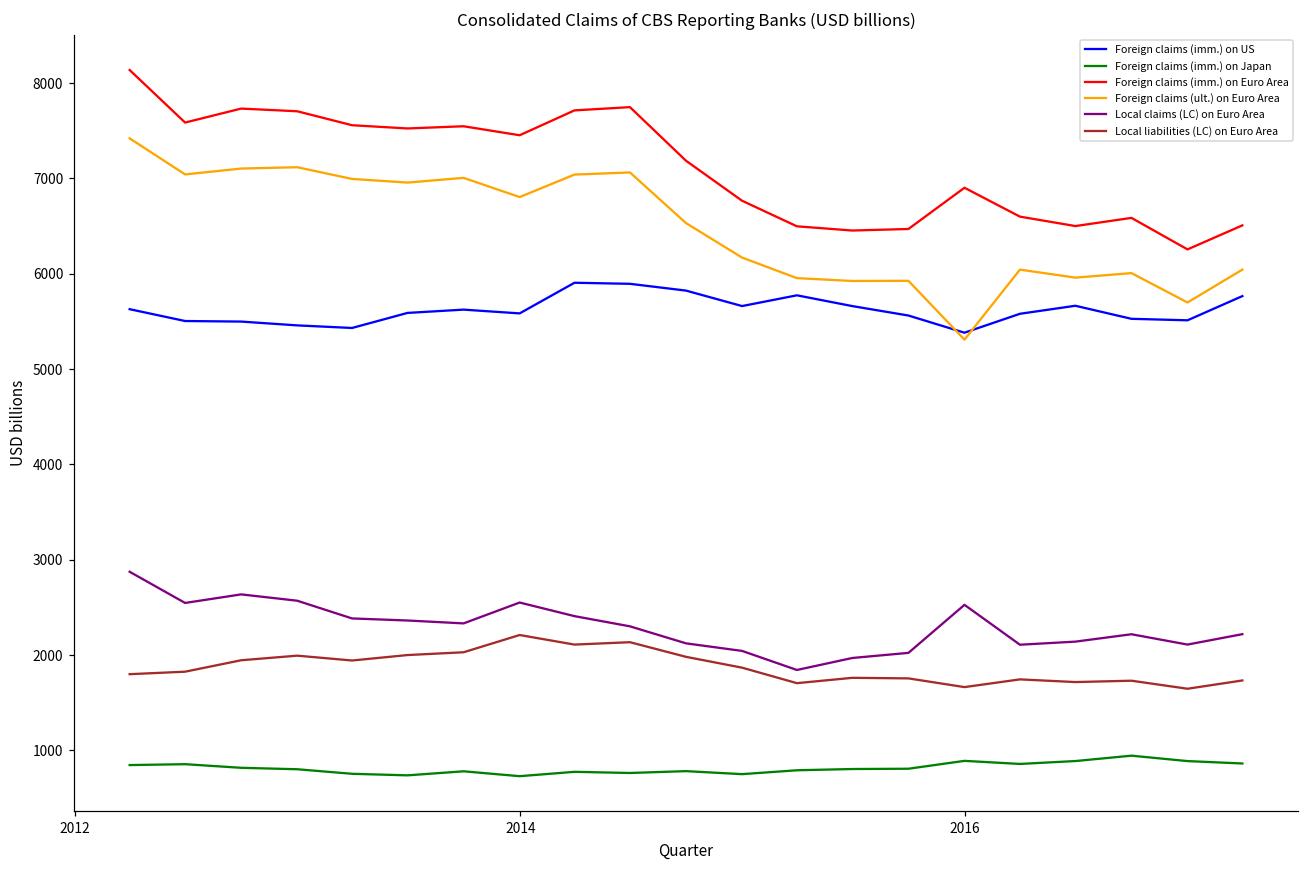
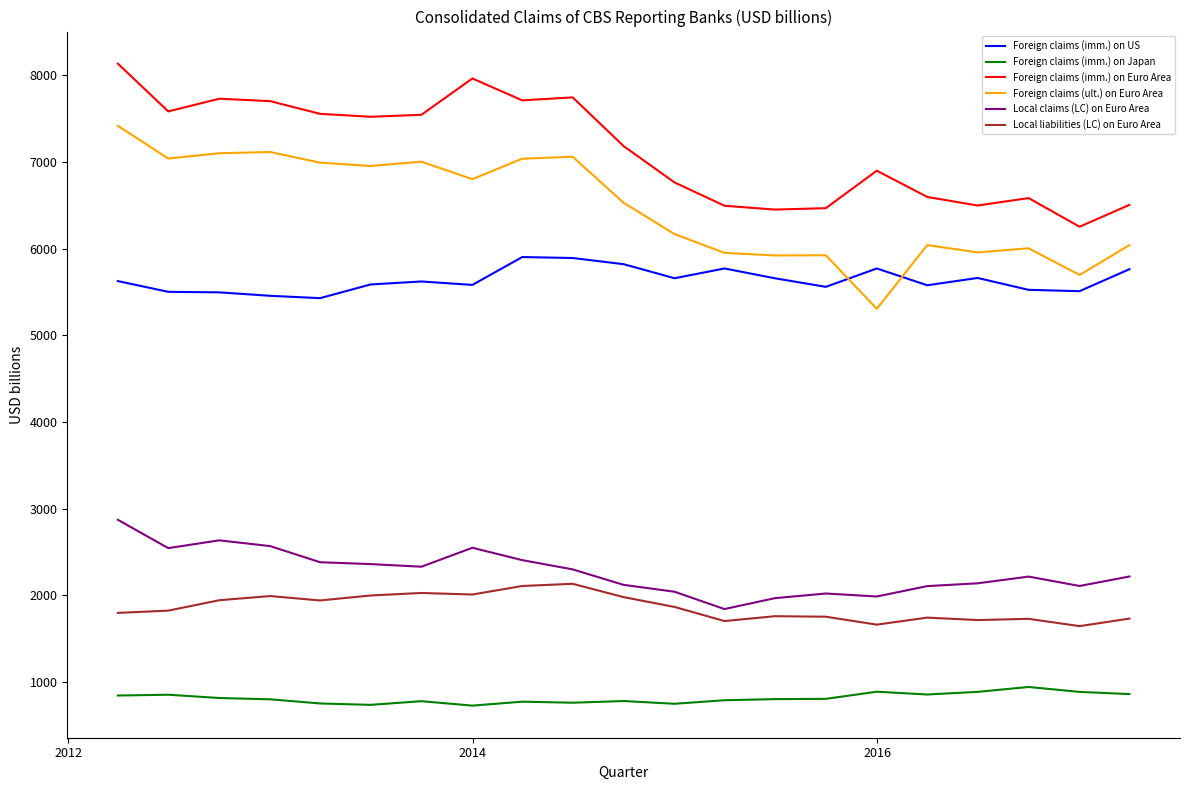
  {
    "Foreign claims (imm.) on US": {
      "2014": 5600,
-     "2016": 5400
+     "2016": 5800
    },
    "Foreign claims (imm.) on Japan": {
      "2014": 700,
      "2016": 900
    },
    "Foreign claims (imm.) on Euro Area": {
-     "2014": 7500,
+     "2014": 8000,
      "2016": 6900
    },
    "Foreign claims (ult.) on Euro Area": {
      "2014": 6800,
      "2016": 5300
    },
    "Local claims (LC) on Euro Area": {
      "2014": 2600,
-     "2016": 2500
+     "2016": 2000
    },
    "Local liabilities (LC) on Euro Area": {
-     "2014": 2200,
+     "2014": 2000,
      "2016": 1700
    }
  }
